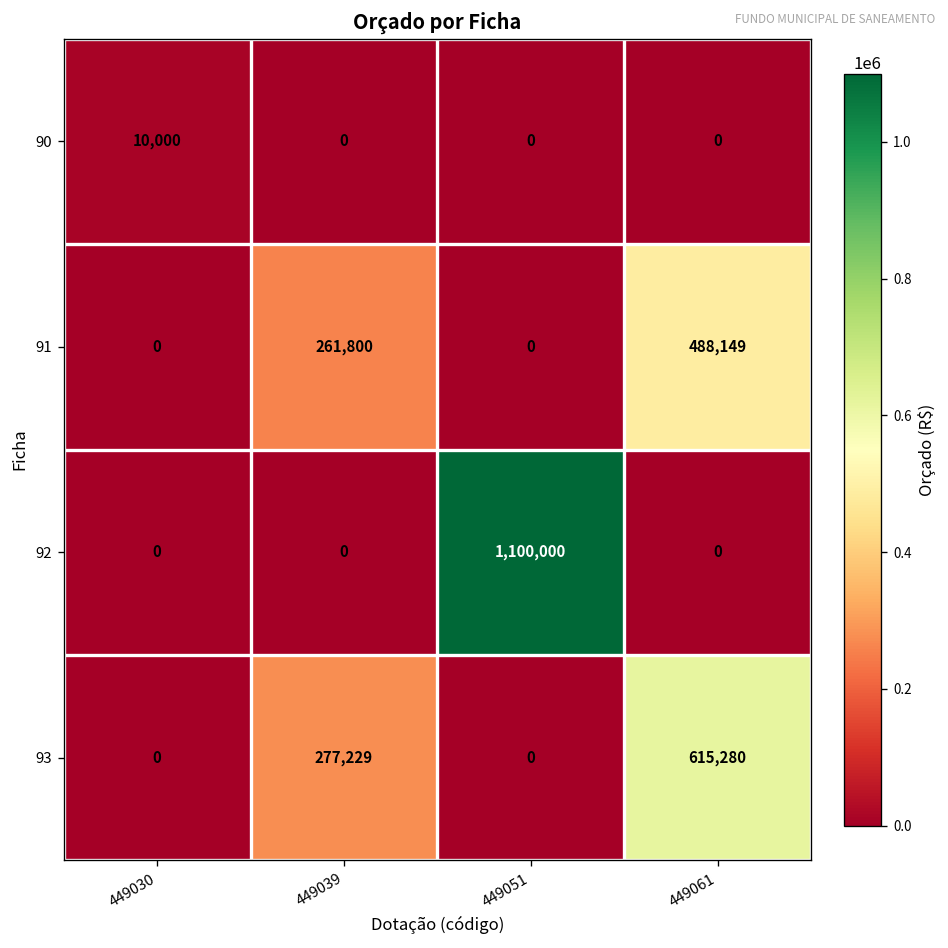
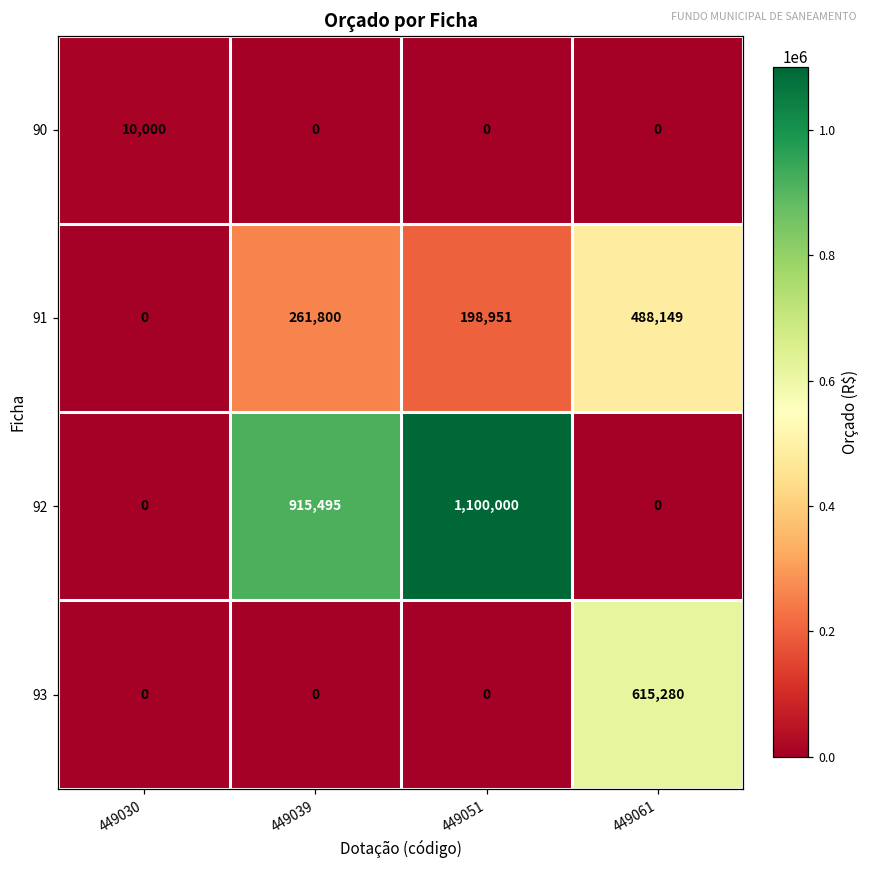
  {
    "90": {
      "449030": "10,000",
      "449039": "0",
      "449051": "0",
      "449061": "0"
    },
    "91": {
      "449030": "0",
      "449039": "261,800",
-     "449051": "0",
+     "449051": "198,951",
      "449061": "488,149"
    },
    "92": {
      "449030": "0",
-     "449039": "0",
+     "449039": "915,495",
      "449051": "1,100,000",
      "449061": "0"
    },
    "93": {
      "449030": "0",
-     "449039": "277,229",
+     "449039": "0",
      "449051": "0",
      "449061": "615,280"
    }
  }
